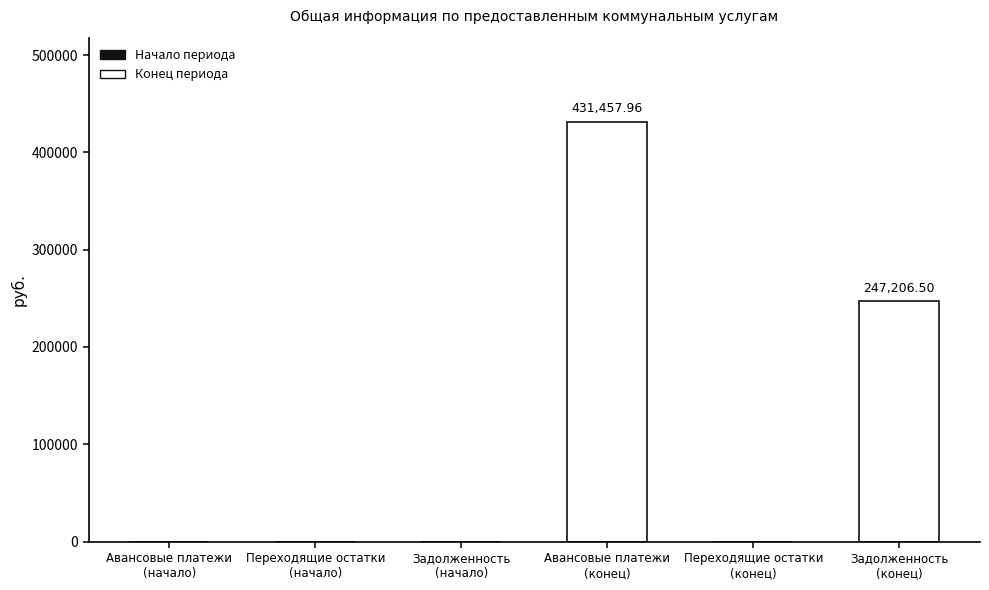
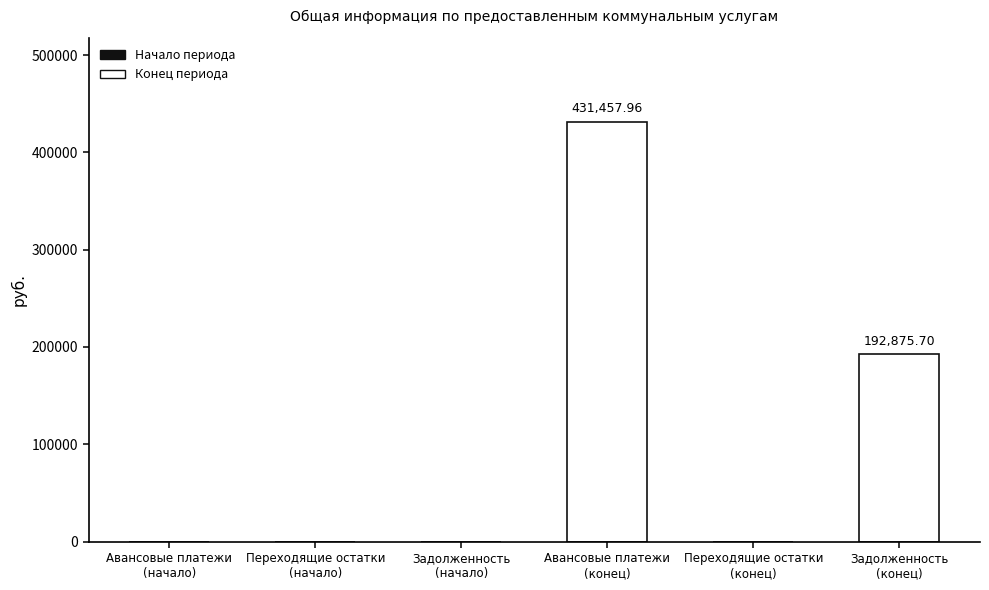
  {
    "Авансовые платежи (конец)": "431,457.96",
-   "Задолженность (конец)": "247,206.50"
+   "Задолженность (конец)": "192,875.70"
  }
